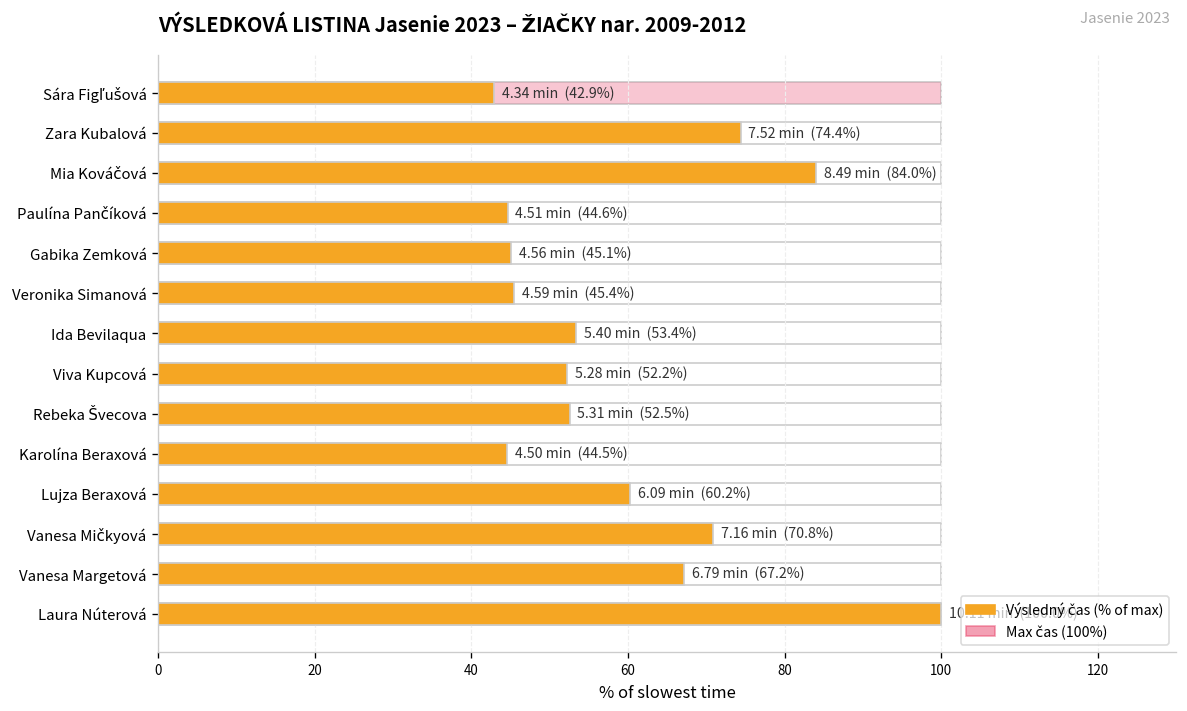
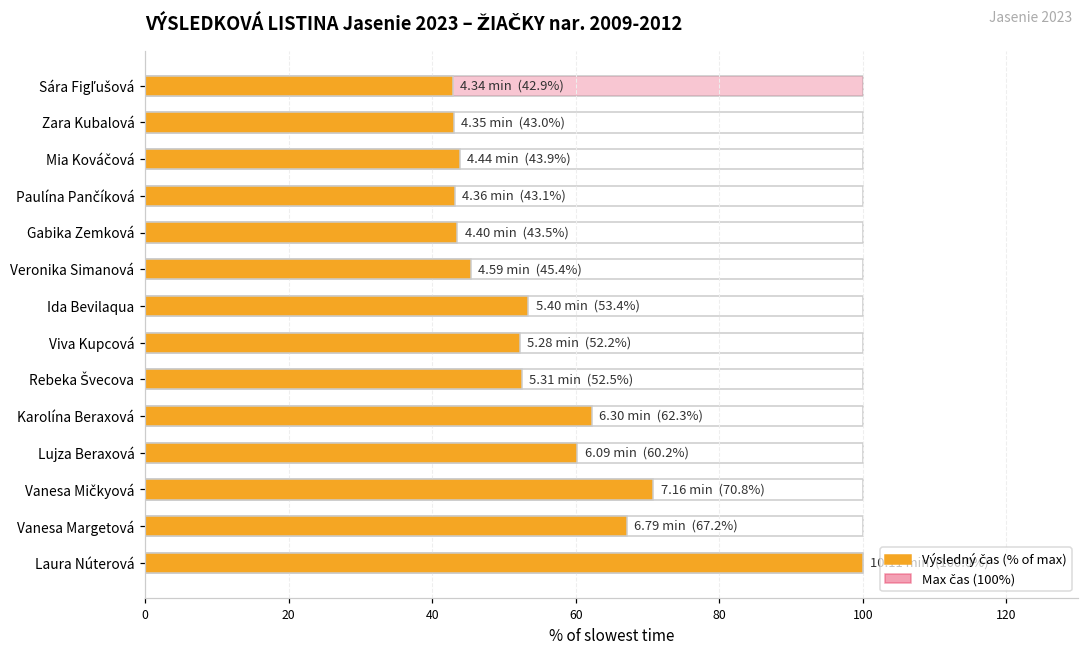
  {
    "Výsledný čas (% of max)": {
-     "Zara Kubalová": "7.52 min (74.4%)",
-     "Mia Kováčová": "8.49 min (84.0%)",
-     "Paulína Pančíková": "4.51 min (44.6%)",
-     "Gabika Zemková": "4.56 min (45.1%)",
-     "Karolína Beraxová": "4.50 min (44.5%)"
+     "Zara Kubalová": "4.35 min (43.0%)",
+     "Mia Kováčová": "4.44 min (43.9%)",
+     "Paulína Pančíková": "4.36 min (43.1%)",
+     "Gabika Zemková": "4.40 min (43.5%)",
+     "Karolína Beraxová": "6.30 min (62.3%)"
    }
  }
